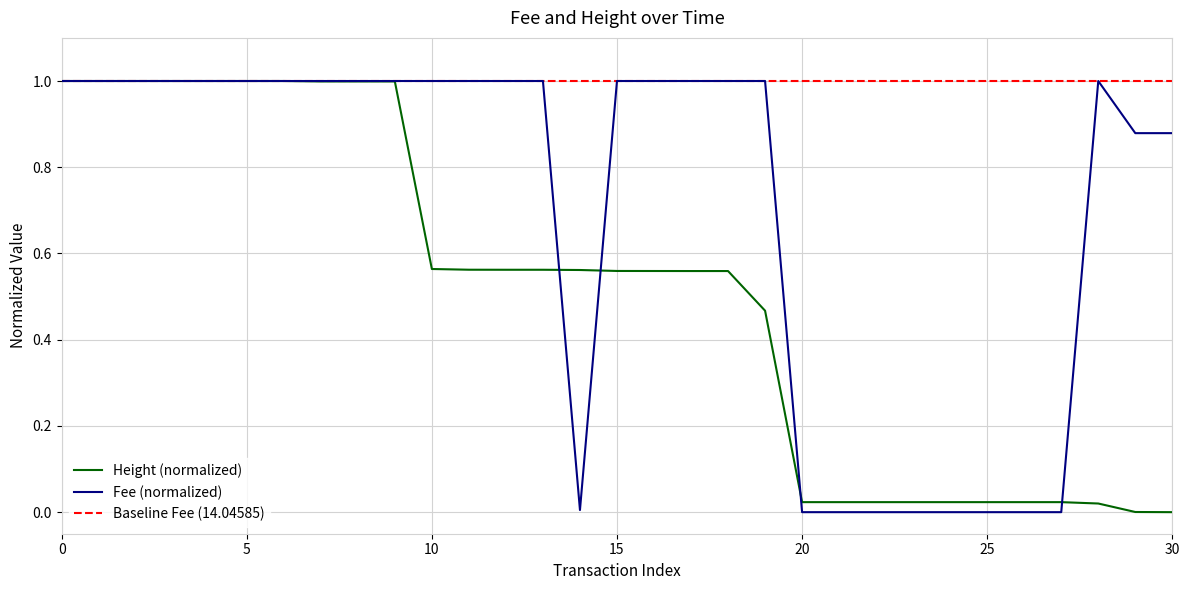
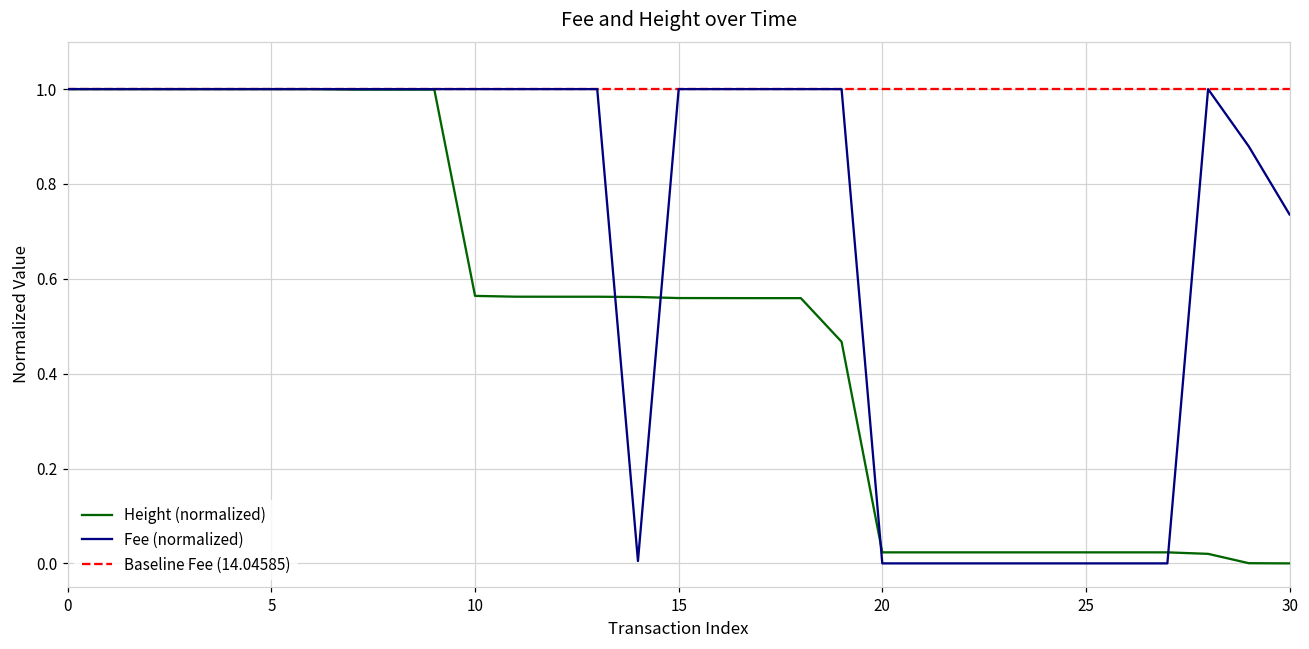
  {
    "Height (normalized)": {
      "10": 0.56,
      "15": 0.56,
      "20": 0.02,
      "25": 0.02,
      "30": 0.00
    },
    "Fee (normalized)": {
      "10": 1.00,
      "15": 1.00,
      "20": 0.00,
      "25": 0.00,
-     "30": 0.88
+     "30": 0.74
    }
  }
